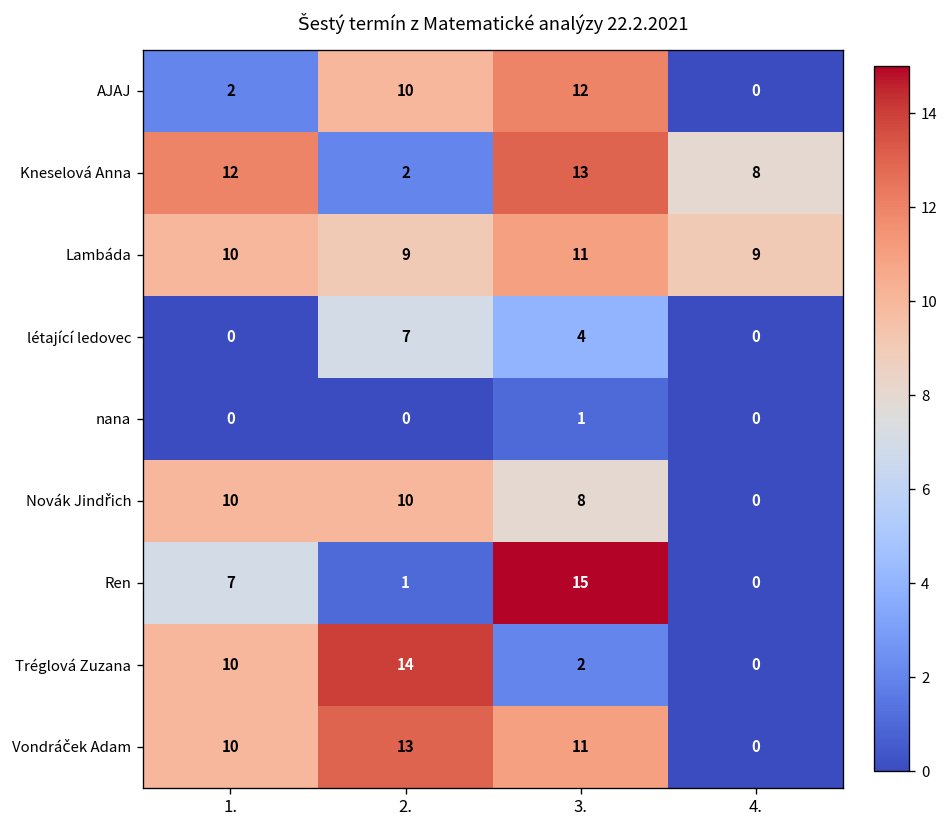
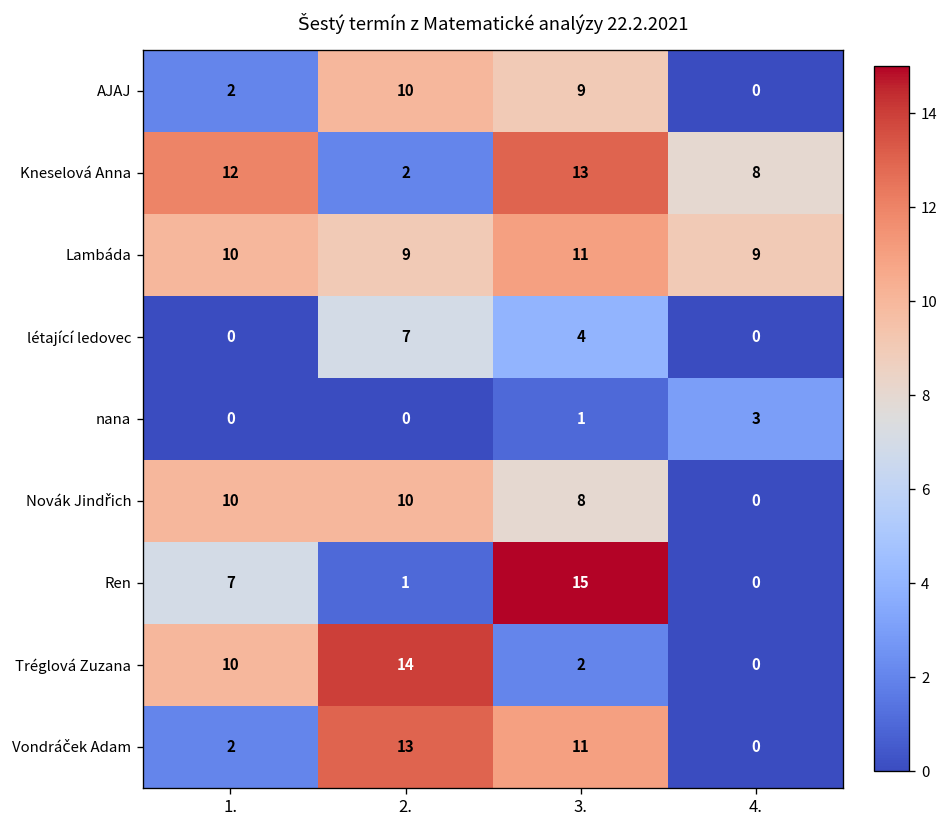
  {
    "AJAJ": {
      "1.": 2,
      "2.": 10,
-     "3.": 12,
+     "3.": 9,
      "4.": 0
    },
    "Kneselová Anna": {
      "1.": 12,
      "2.": 2,
      "3.": 13,
      "4.": 8
    },
    "Lambáda": {
      "1.": 10,
      "2.": 9,
      "3.": 11,
      "4.": 9
    },
    "létající ledovec": {
      "1.": 0,
      "2.": 7,
      "3.": 4,
      "4.": 0
    },
    "nana": {
      "1.": 0,
      "2.": 0,
      "3.": 1,
-     "4.": 0
+     "4.": 3
    },
    "Novák Jindřich": {
      "1.": 10,
      "2.": 10,
      "3.": 8,
      "4.": 0
    },
    "Ren": {
      "1.": 7,
      "2.": 1,
      "3.": 15,
      "4.": 0
    },
    "Tréglová Zuzana": {
      "1.": 10,
      "2.": 14,
      "3.": 2,
      "4.": 0
    },
    "Vondráček Adam": {
-     "1.": 10,
+     "1.": 2,
      "2.": 13,
      "3.": 11,
      "4.": 0
    }
  }
